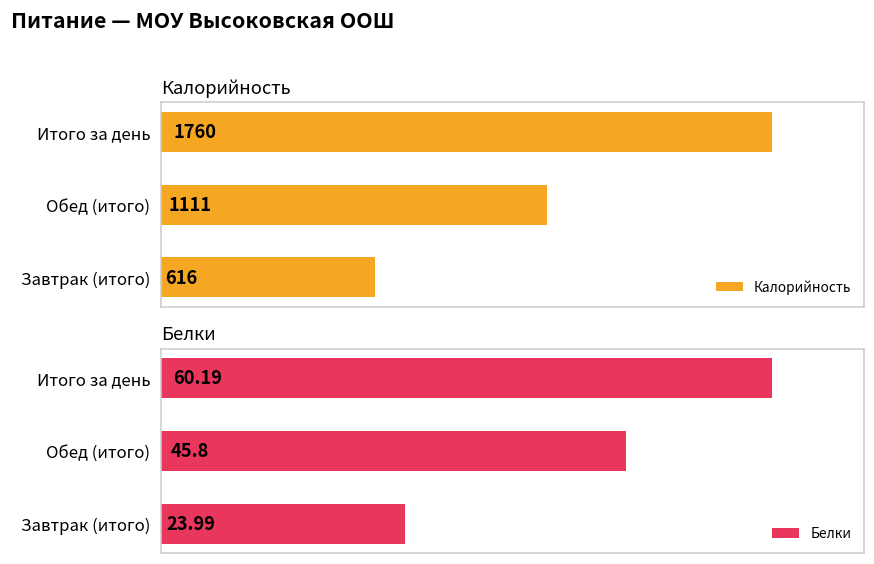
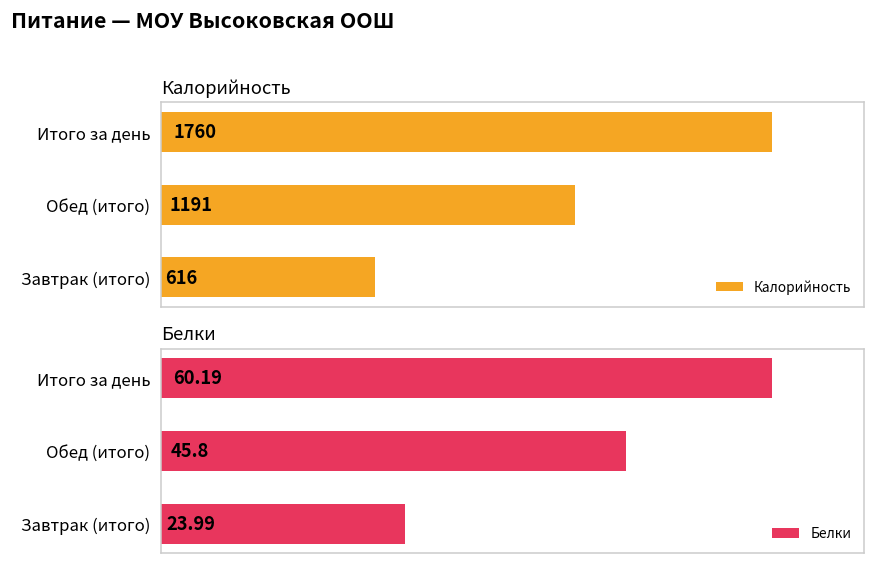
  {
    "Калорийность": {
      "Итого за день": 1760,
-     "Обед (итого)": 1111,
+     "Обед (итого)": 1191,
      "Завтрак (итого)": 616
    },
    "Белки": {
      "Итого за день": 60.19,
      "Обед (итого)": 45.8,
      "Завтрак (итого)": 23.99
    }
  }
